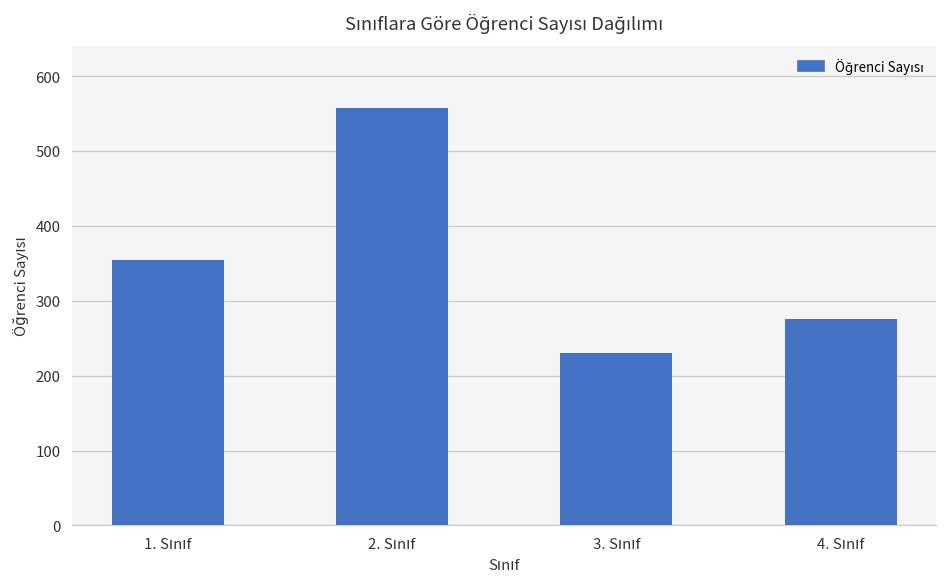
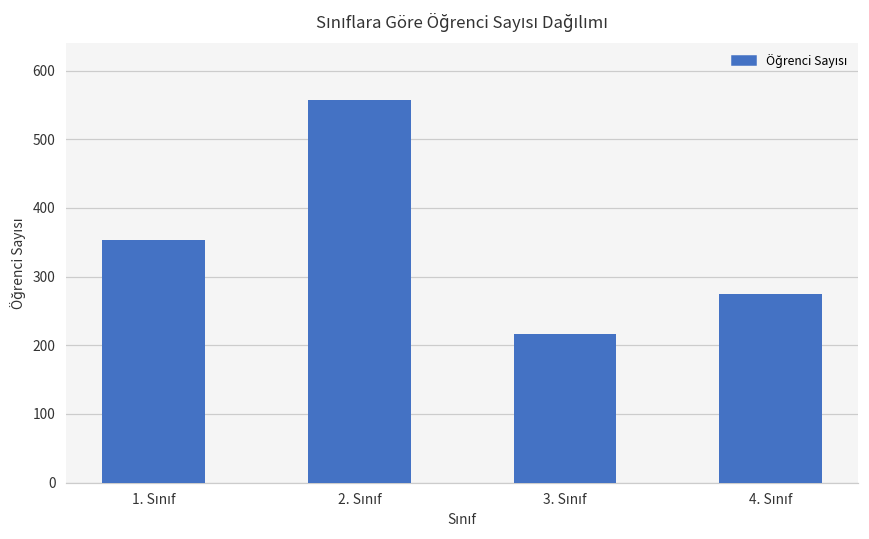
  {
    "1. Sınıf": 350,
    "2. Sınıf": 560,
-   "3. Sınıf": 230,
+   "3. Sınıf": 220,
    "4. Sınıf": 280
  }
